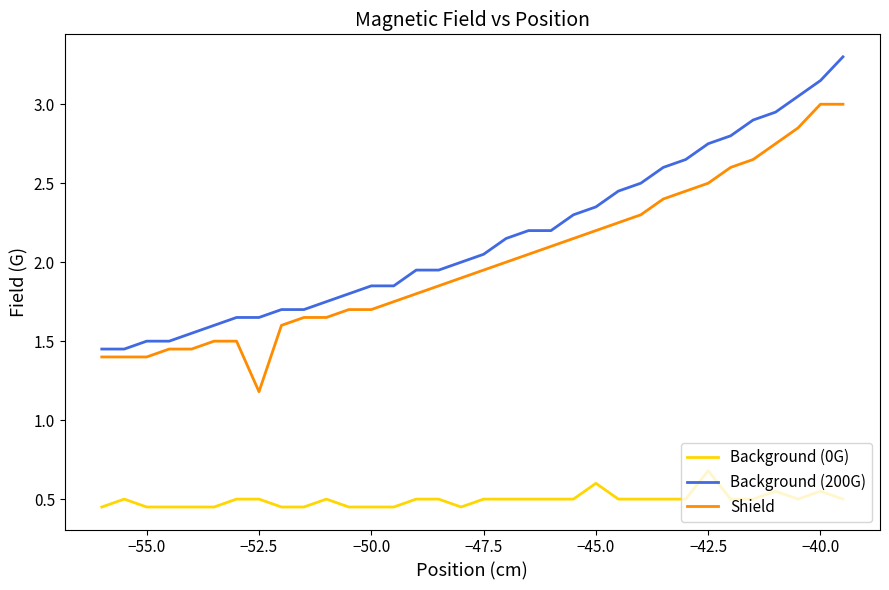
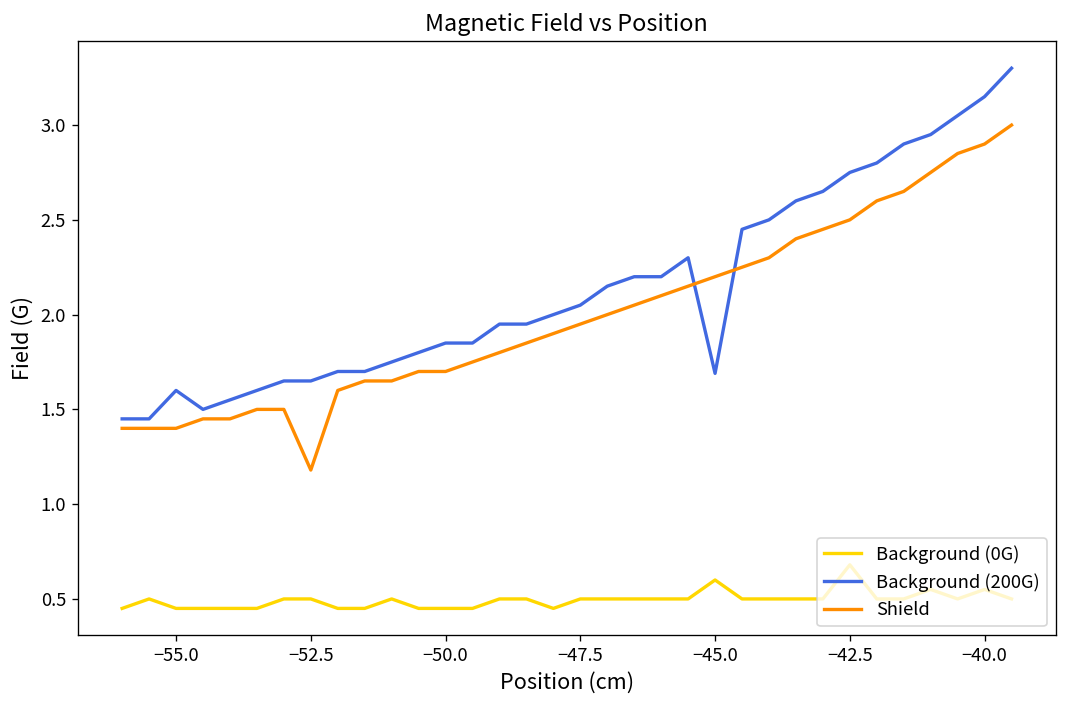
  {
    "Background (0G)": {
      "−55.0": 0.45,
      "−52.5": 0.50,
      "−50.0": 0.45,
      "−47.5": 0.50,
      "−45.0": 0.60
    },
    "Background (200G)": {
-     "−55.0": 1.5,
+     "−55.0": 1.6,
      "−52.5": 1.65,
      "−50.0": 1.85,
      "−47.5": 2.05,
-     "−45.0": 2.35,
+     "−45.0": 1.69,
      "−42.5": 2.75,
      "−40.0": 3.15
    },
    "Shield": {
      "−55.0": 1.4,
      "−52.5": 1.18,
      "−50.0": 1.7,
      "−47.5": 1.95,
      "−45.0": 2.2,
      "−42.5": 2.5,
-     "−40.0": 3.0
+     "−40.0": 2.9
    }
  }
